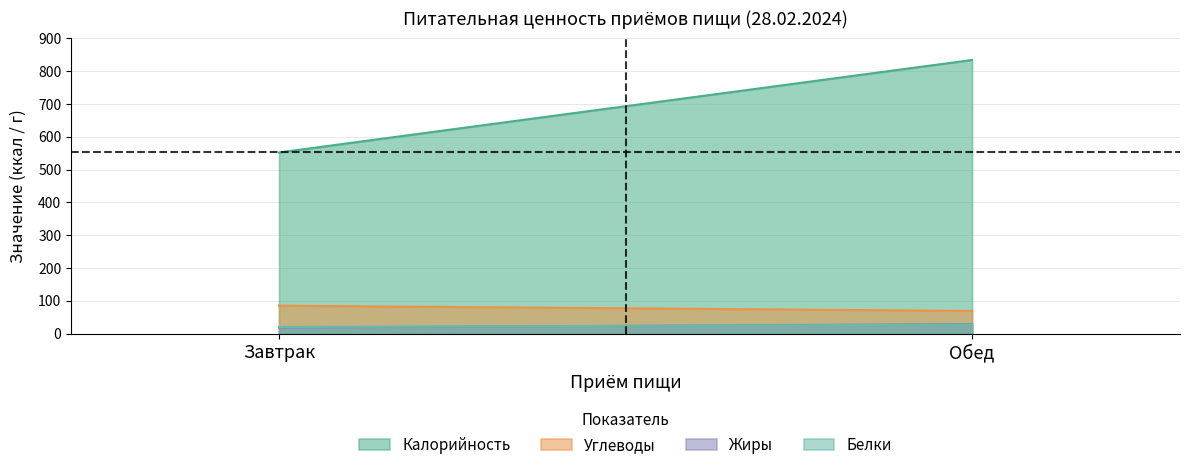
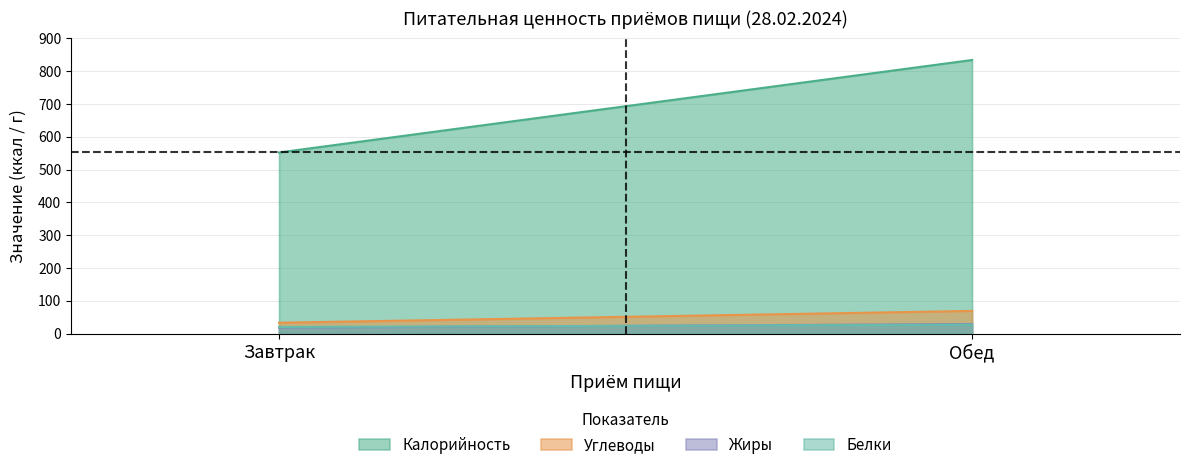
  {
    "Углеводы": {
-     "Завтрак": 90,
+     "Завтрак": 30,
      "Обед": 70
    }
  }
